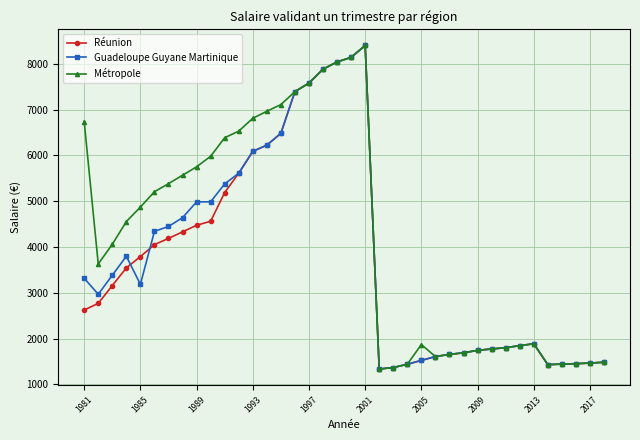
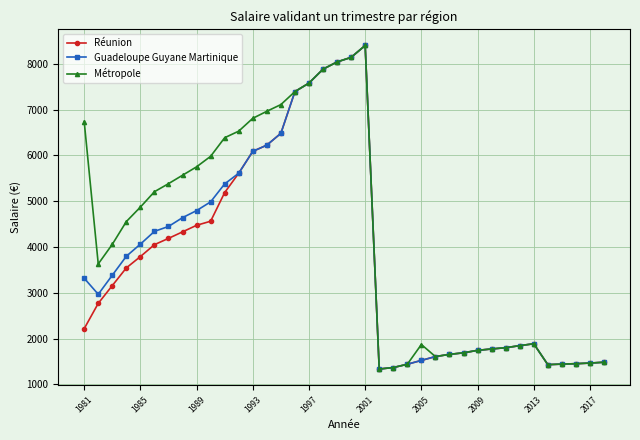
  {
    "Réunion": {
-     "1981": 2600,
+     "1981": 2200,
      "1985": 3800,
      "1989": 4500
    },
    "Guadeloupe Guyane Martinique": {
      "1981": 3300,
-     "1985": 3200,
-     "1989": 5000
+     "1985": 4100,
+     "1989": 4800
    },
    "Métropole": {
      "1981": 6700,
      "1985": 4900,
      "1989": 5800,
      "1993": 6800,
      "2005": 1900
    }
  }
